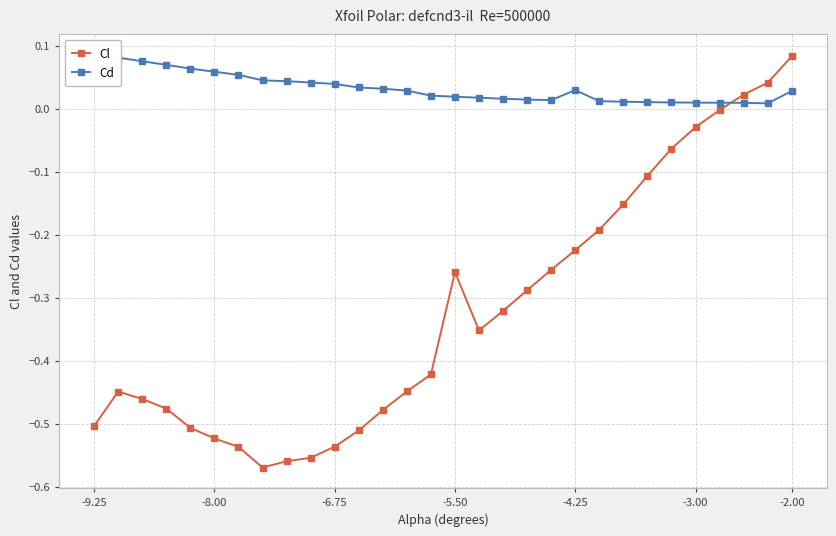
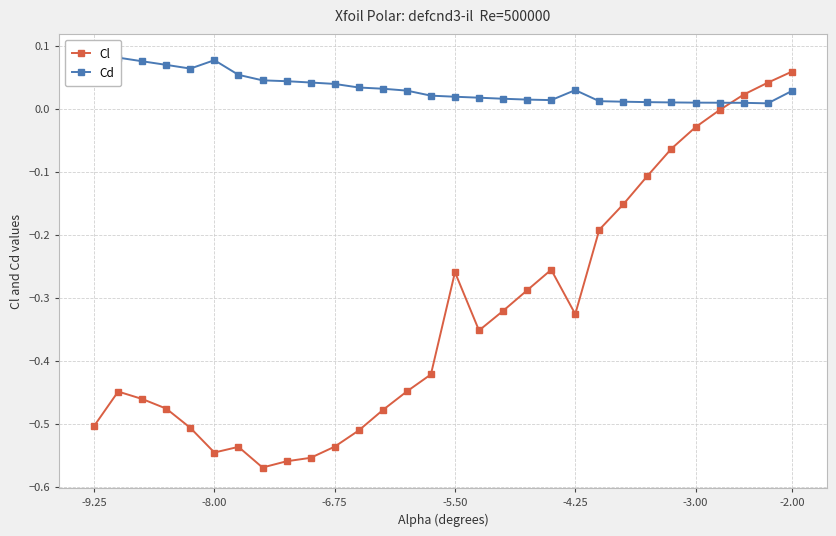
  {
    "Cl": {
      "-9.25": -0.50,
-     "-8.00": -0.52,
+     "-8.00": -0.55,
      "-6.75": -0.54,
      "-5.50": -0.26,
-     "-4.25": -0.22,
+     "-4.25": -0.33,
      "-3.00": -0.03,
-     "-2.00": 0.08
+     "-2.00": 0.06
    },
    "Cd": {
-     "-8.00": 0.06,
+     "-8.00": 0.08,
      "-6.75": 0.04,
      "-5.50": 0.02,
      "-4.25": 0.03,
      "-3.00": 0.01,
      "-2.00": 0.03
    }
  }
